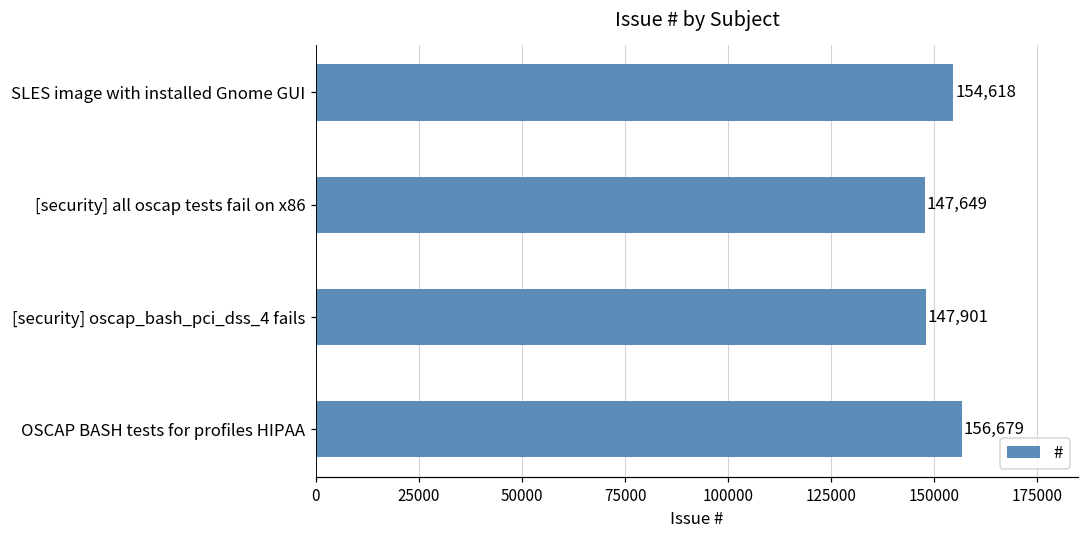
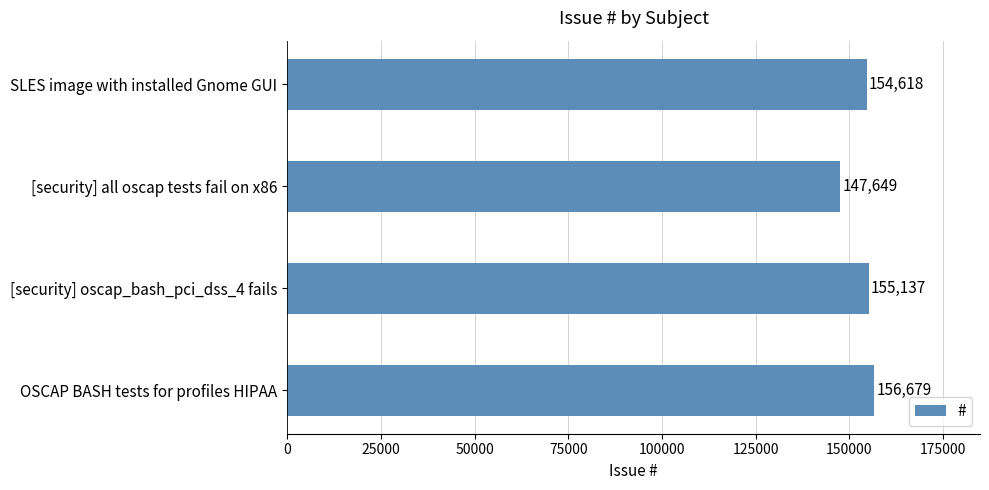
  {
    "SLES image with installed Gnome GUI": "154,618",
    "[security] all oscap tests fail on x86": "147,649",
-   "[security] oscap_bash_pci_dss_4 fails": "147,901"
+   "[security] oscap_bash_pci_dss_4 fails": "155,137"
  }
